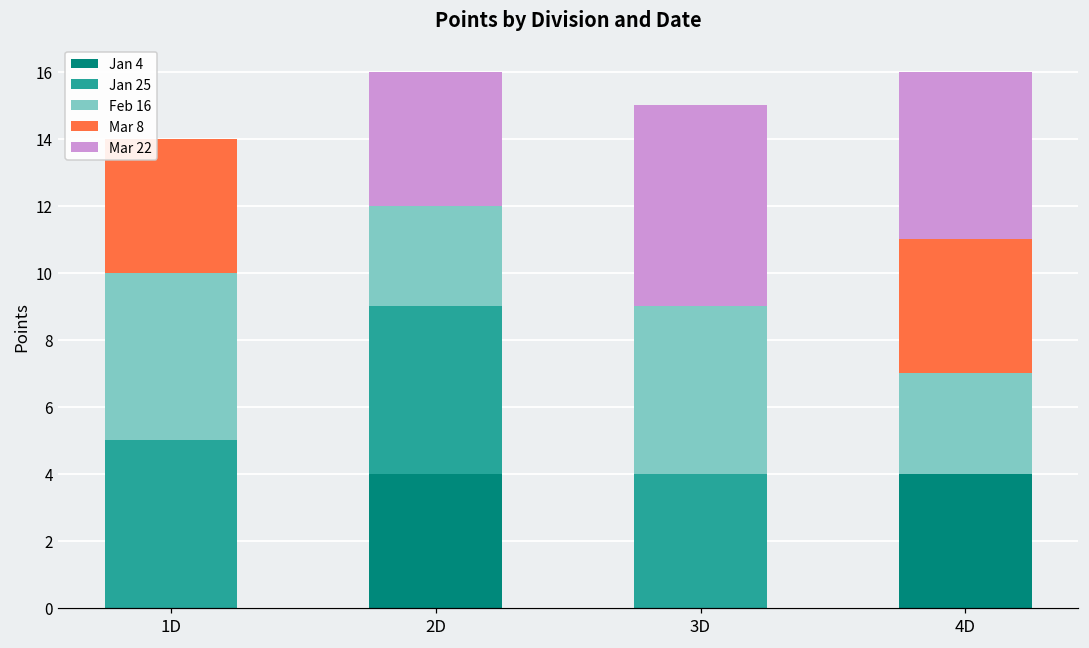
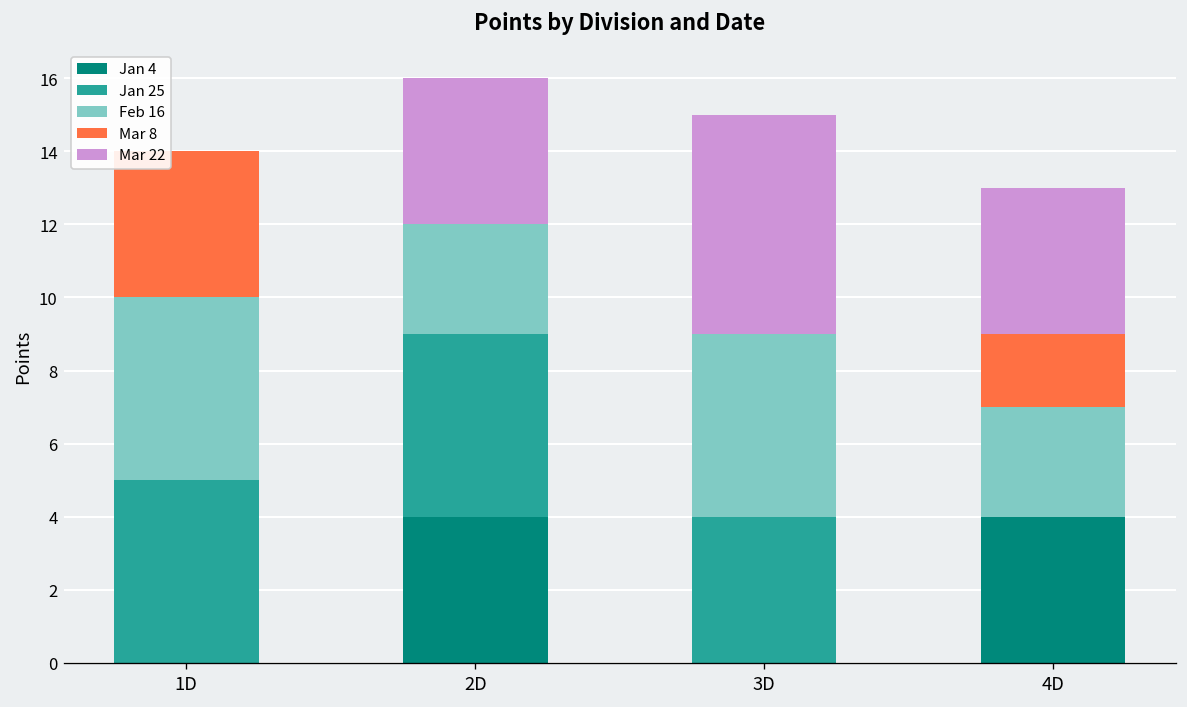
  {
    "Feb 16": {
      "1D": 5,
      "2D": 3,
      "3D": 5,
      "4D": 3
    },
    "Mar 8": {
      "1D": 4,
      "2D": 0,
      "3D": 0,
-     "4D": 4
+     "4D": 2
    },
    "Mar 22": {
      "1D": 0,
      "2D": 4,
      "3D": 6,
-     "4D": 5
+     "4D": 4
    }
  }
